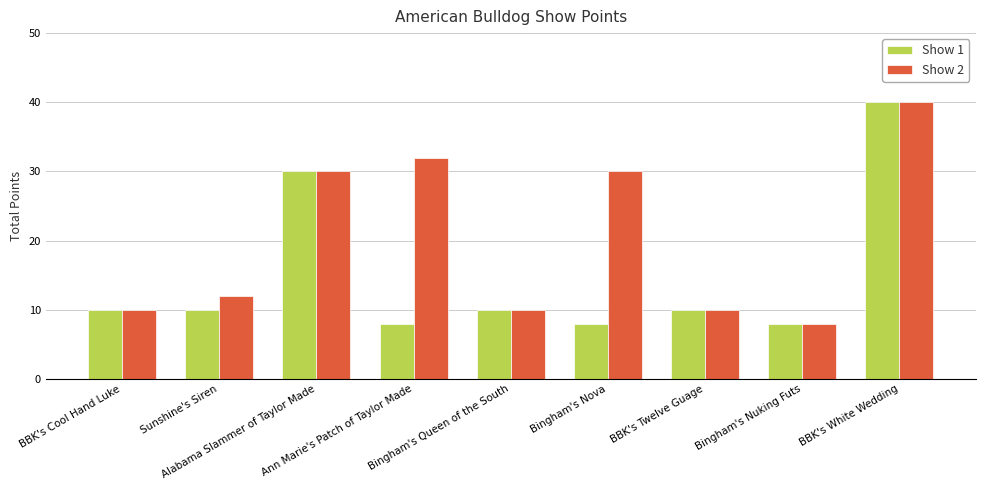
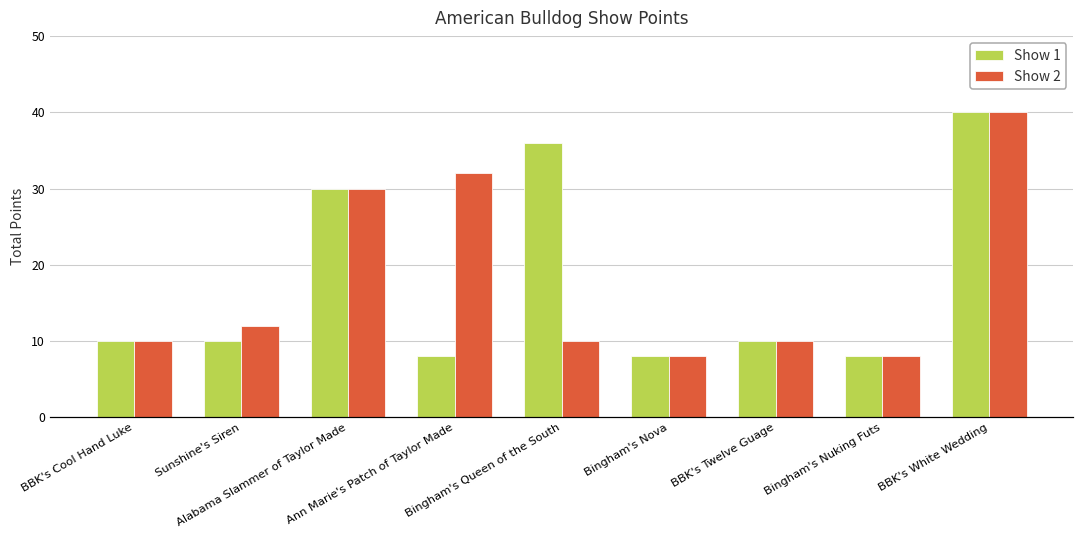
  {
    "Show 1": {
      "BBK's Cool Hand Luke": 10,
      "Sunshine's Siren": 10,
      "Alabama Slammer of Taylor Made": 30,
      "Ann Marie's Patch of Taylor Made": 8,
-     "Bingham's Queen of the South": 10,
+     "Bingham's Queen of the South": 36,
      "Bingham's Nova": 8,
      "BBK's Twelve Guage": 10,
      "Bingham's Nuking Futs": 8,
      "BBK's White Wedding": 40
    },
    "Show 2": {
      "BBK's Cool Hand Luke": 10,
      "Sunshine's Siren": 12,
      "Alabama Slammer of Taylor Made": 30,
      "Ann Marie's Patch of Taylor Made": 32,
      "Bingham's Queen of the South": 10,
-     "Bingham's Nova": 30,
+     "Bingham's Nova": 8,
      "BBK's Twelve Guage": 10,
      "Bingham's Nuking Futs": 8,
      "BBK's White Wedding": 40
    }
  }
